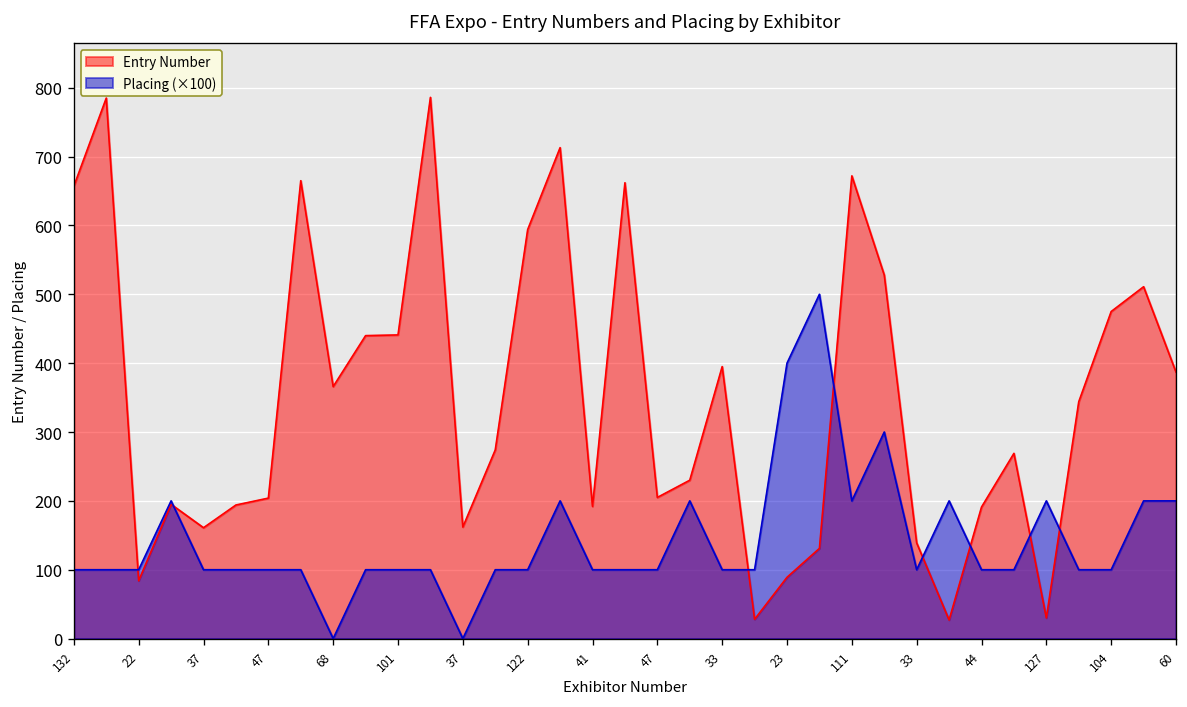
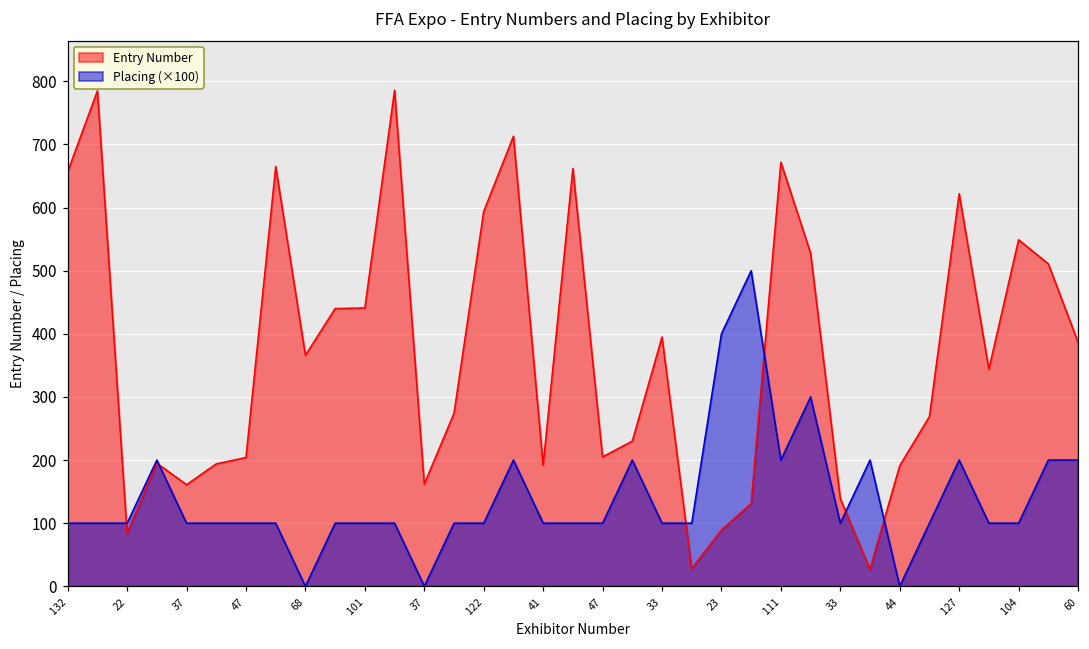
  {
    "Entry Number": {
      "132": 660,
      "22": 80,
      "68": 370,
      "101": 440,
      "122": 590,
      "41": 190,
      "111": 670,
      "44": 190,
-     "127": 30,
-     "104": 480,
+     "127": 620,
+     "104": 550,
      "60": 390
    },
    "Placing (×100)": {
      "132": 100,
      "22": 100,
      "68": 0,
      "101": 100,
      "122": 100,
      "41": 100,
      "111": 200,
-     "44": 100,
+     "44": 0,
      "127": 200,
      "104": 100,
      "60": 200
    }
  }
